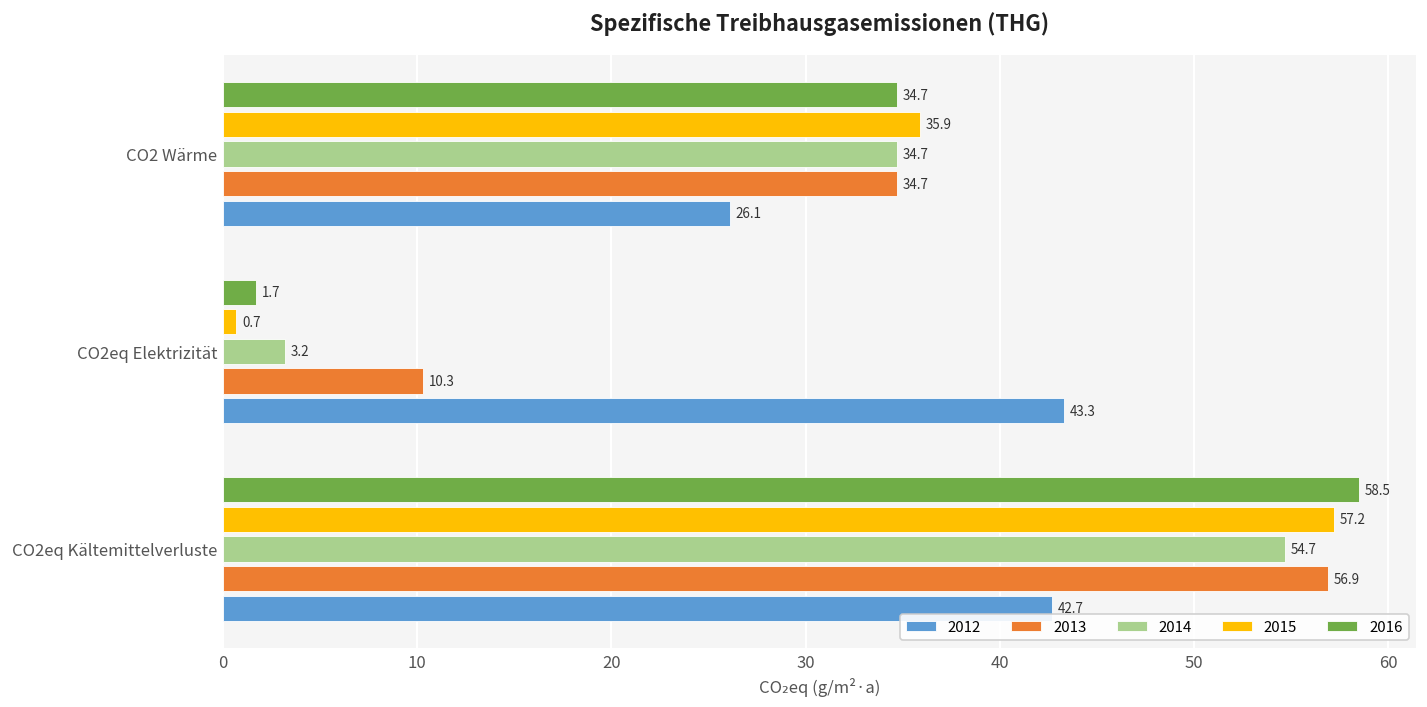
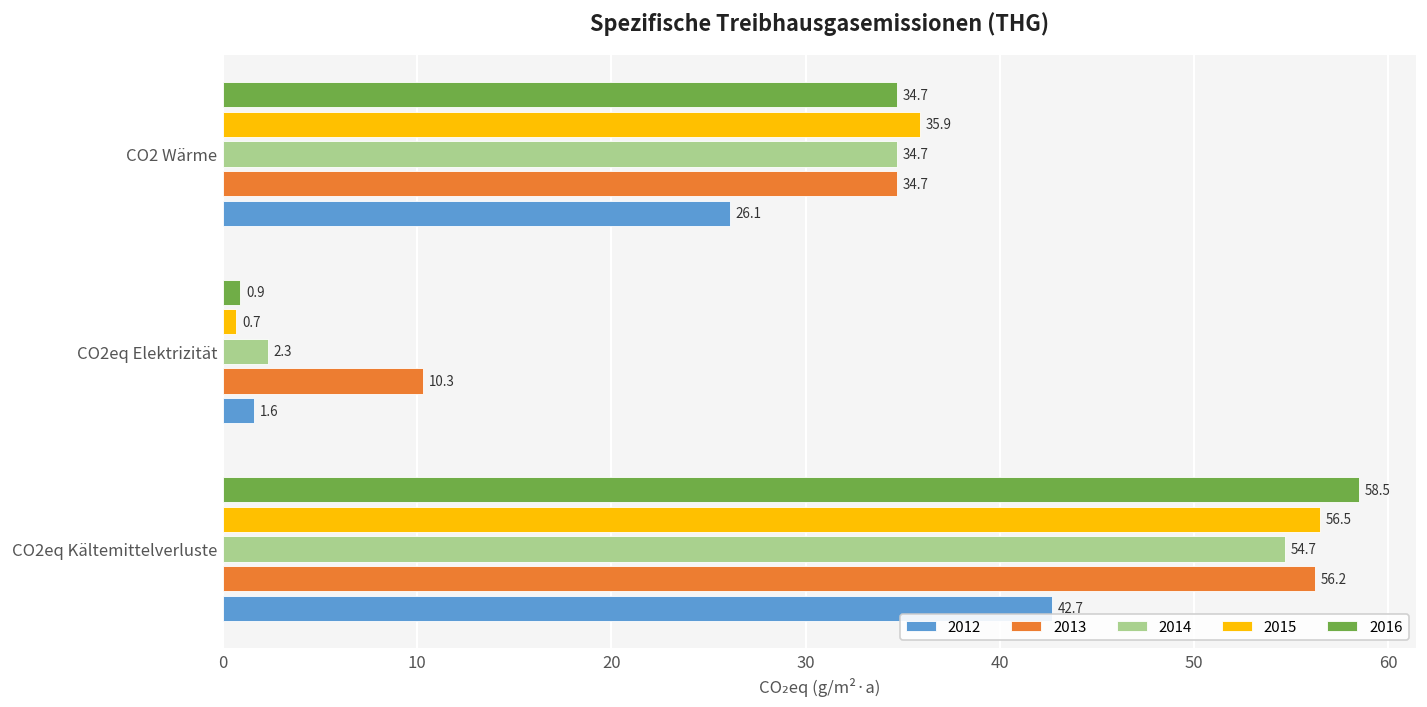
  {
    "2012": {
      "CO2 Wärme": 26.1,
-     "CO2eq Elektrizität": 43.3
+     "CO2eq Elektrizität": 1.6
    },
    "2013": {
      "CO2 Wärme": 34.7,
      "CO2eq Elektrizität": 10.3,
-     "CO2eq Kältemittelverluste": 56.9
+     "CO2eq Kältemittelverluste": 56.2
    },
    "2014": {
      "CO2 Wärme": 34.7,
-     "CO2eq Elektrizität": 3.2,
+     "CO2eq Elektrizität": 2.3,
      "CO2eq Kältemittelverluste": 54.7
    },
    "2015": {
      "CO2 Wärme": 35.9,
      "CO2eq Elektrizität": 0.7,
-     "CO2eq Kältemittelverluste": 57.2
+     "CO2eq Kältemittelverluste": 56.5
    },
    "2016": {
      "CO2 Wärme": 34.7,
-     "CO2eq Elektrizität": 1.7,
+     "CO2eq Elektrizität": 0.9,
      "CO2eq Kältemittelverluste": 58.5
    }
  }
